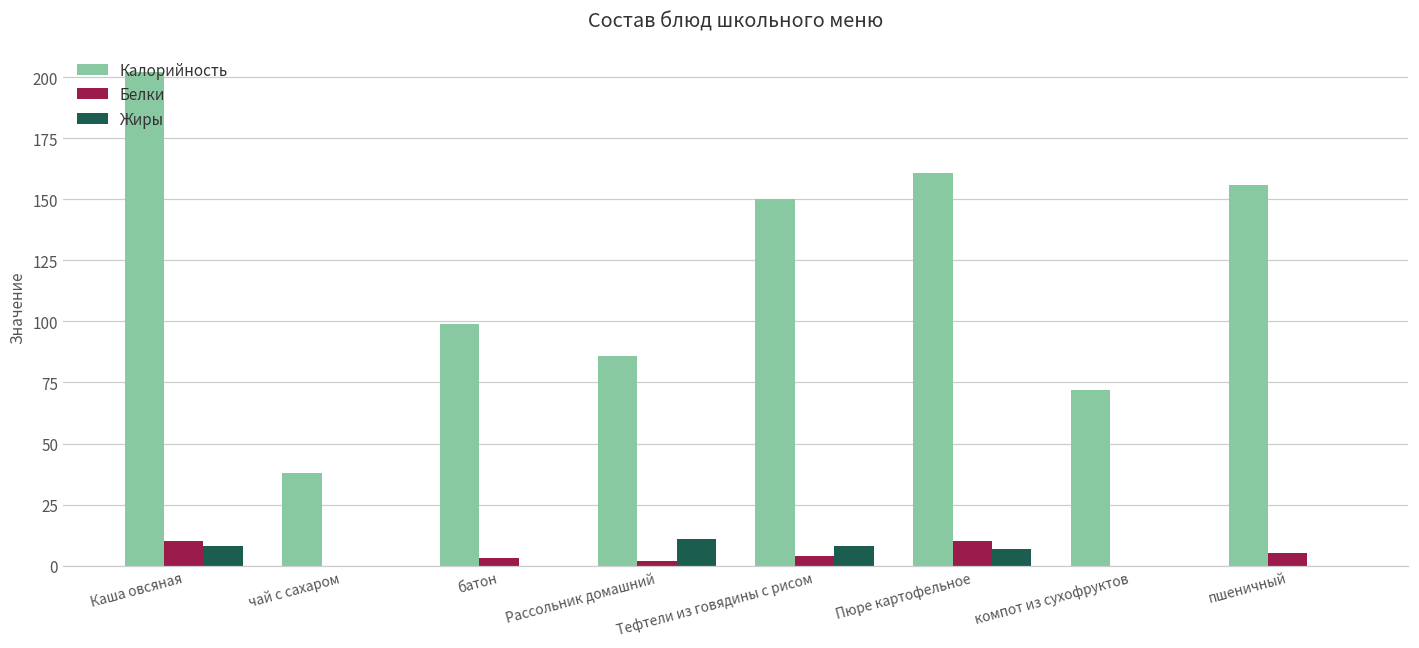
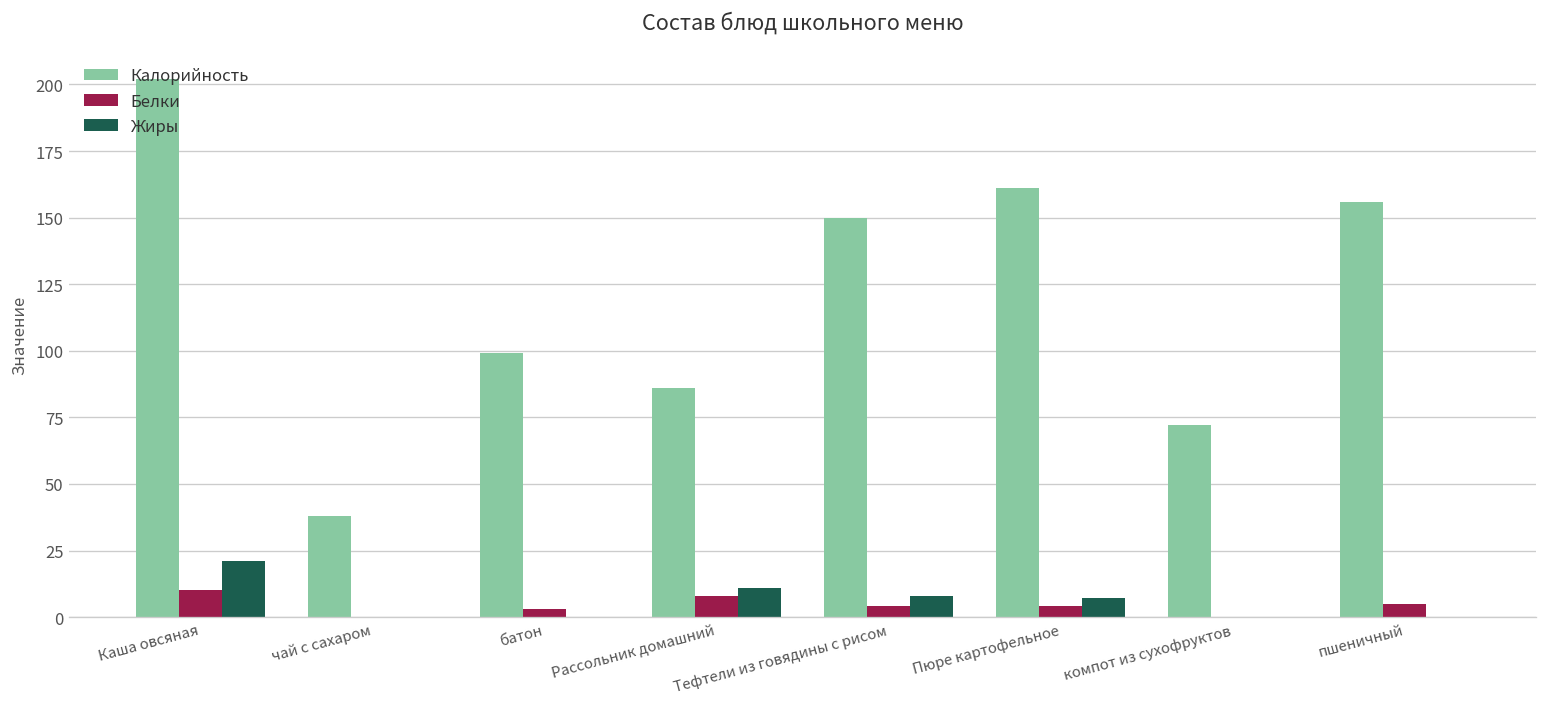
  {
    "Калорийность": {
      "Каша овсяная": 202,
      "чай с сахаром": 38,
      "батон": 99,
      "Рассольник домашний": 86,
      "Тефтели из говядины с рисом": 150,
      "Пюре картофельное": 161,
      "компот из сухофруктов": 72,
      "пшеничный": 156
    },
    "Белки": {
      "Каша овсяная": 10,
      "чай с сахаром": 0,
      "батон": 3,
-     "Рассольник домашний": 2,
+     "Рассольник домашний": 8,
      "Тефтели из говядины с рисом": 4,
-     "Пюре картофельное": 10,
+     "Пюре картофельное": 4,
      "компот из сухофруктов": 0,
      "пшеничный": 5
    },
    "Жиры": {
-     "Каша овсяная": 8,
+     "Каша овсяная": 21,
      "чай с сахаром": 0,
      "батон": 0,
      "Рассольник домашний": 11,
      "Тефтели из говядины с рисом": 8,
      "Пюре картофельное": 7,
      "компот из сухофруктов": 0,
      "пшеничный": 0
    }
  }
